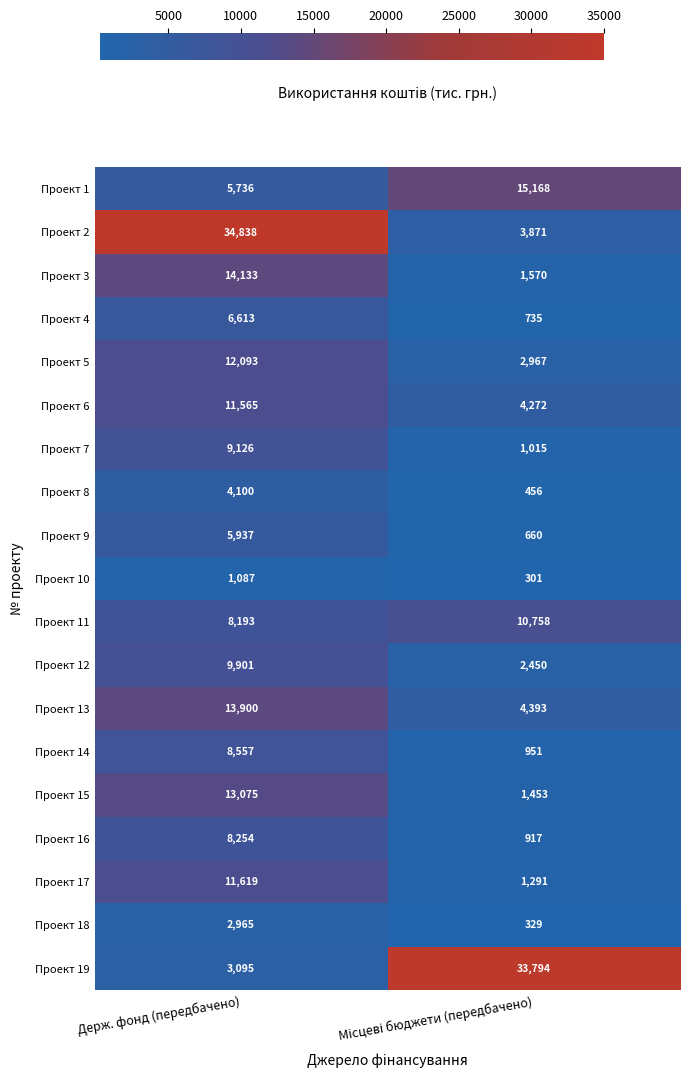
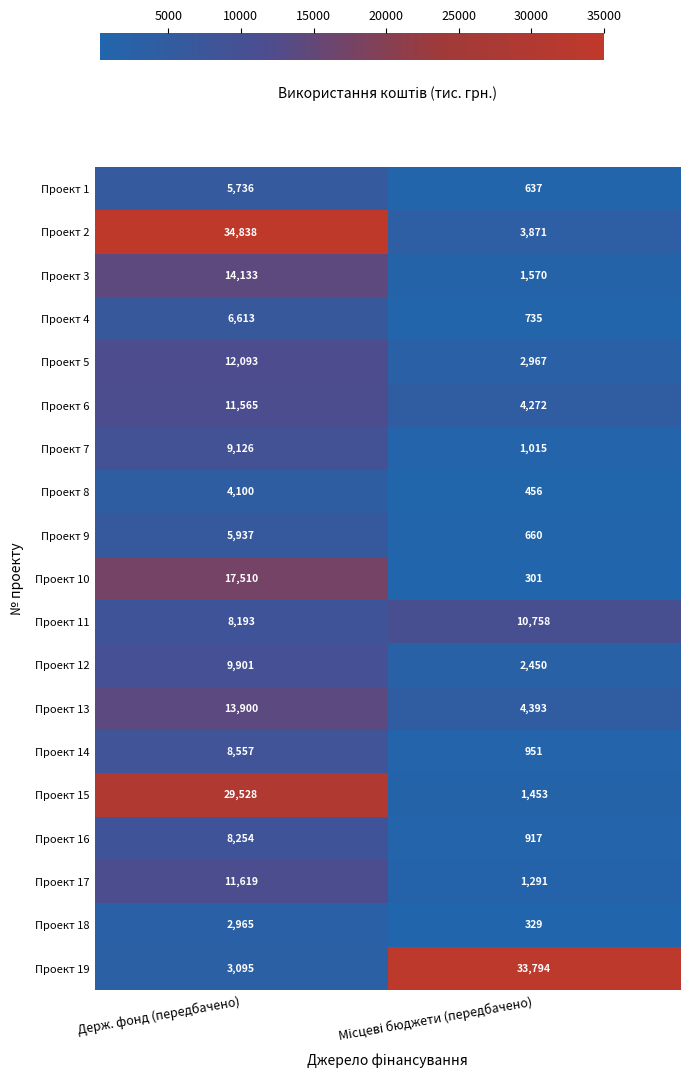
  {
    "Проект 1": {
      "Держ. фонд (передбачено)": "5,736",
-     "Місцеві бюджети (передбачено)": "15,168"
+     "Місцеві бюджети (передбачено)": "637"
    },
    "Проект 2": {
      "Держ. фонд (передбачено)": "34,838",
      "Місцеві бюджети (передбачено)": "3,871"
    },
    "Проект 3": {
      "Держ. фонд (передбачено)": "14,133",
      "Місцеві бюджети (передбачено)": "1,570"
    },
    "Проект 4": {
      "Держ. фонд (передбачено)": "6,613",
      "Місцеві бюджети (передбачено)": "735"
    },
    "Проект 5": {
      "Держ. фонд (передбачено)": "12,093",
      "Місцеві бюджети (передбачено)": "2,967"
    },
    "Проект 6": {
      "Держ. фонд (передбачено)": "11,565",
      "Місцеві бюджети (передбачено)": "4,272"
    },
    "Проект 7": {
      "Держ. фонд (передбачено)": "9,126",
      "Місцеві бюджети (передбачено)": "1,015"
    },
    "Проект 8": {
      "Держ. фонд (передбачено)": "4,100",
      "Місцеві бюджети (передбачено)": "456"
    },
    "Проект 9": {
      "Держ. фонд (передбачено)": "5,937",
      "Місцеві бюджети (передбачено)": "660"
    },
    "Проект 10": {
-     "Держ. фонд (передбачено)": "1,087",
+     "Держ. фонд (передбачено)": "17,510",
      "Місцеві бюджети (передбачено)": "301"
    },
    "Проект 11": {
      "Держ. фонд (передбачено)": "8,193",
      "Місцеві бюджети (передбачено)": "10,758"
    },
    "Проект 12": {
      "Держ. фонд (передбачено)": "9,901",
      "Місцеві бюджети (передбачено)": "2,450"
    },
    "Проект 13": {
      "Держ. фонд (передбачено)": "13,900",
      "Місцеві бюджети (передбачено)": "4,393"
    },
    "Проект 14": {
      "Держ. фонд (передбачено)": "8,557",
      "Місцеві бюджети (передбачено)": "951"
    },
    "Проект 15": {
-     "Держ. фонд (передбачено)": "13,075",
+     "Держ. фонд (передбачено)": "29,528",
      "Місцеві бюджети (передбачено)": "1,453"
    },
    "Проект 16": {
      "Держ. фонд (передбачено)": "8,254",
      "Місцеві бюджети (передбачено)": "917"
    },
    "Проект 17": {
      "Держ. фонд (передбачено)": "11,619",
      "Місцеві бюджети (передбачено)": "1,291"
    },
    "Проект 18": {
      "Держ. фонд (передбачено)": "2,965",
      "Місцеві бюджети (передбачено)": "329"
    },
    "Проект 19": {
      "Держ. фонд (передбачено)": "3,095",
      "Місцеві бюджети (передбачено)": "33,794"
    }
  }
